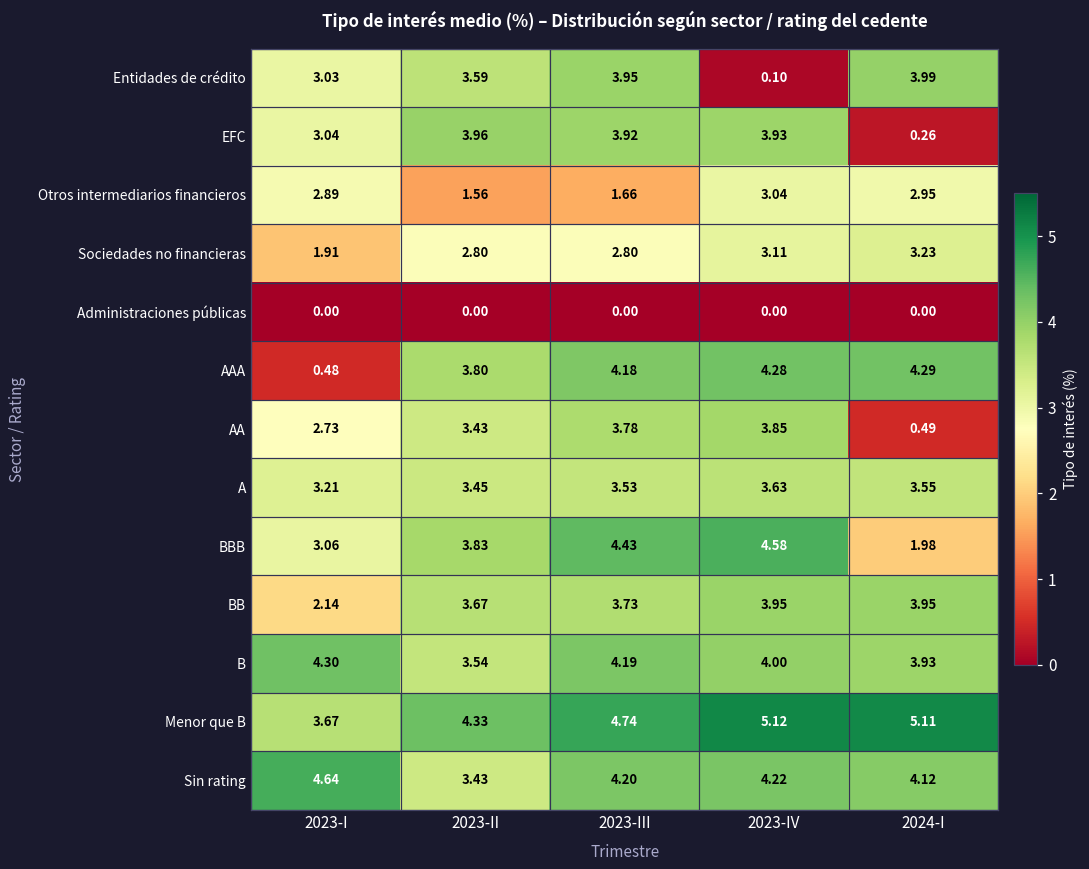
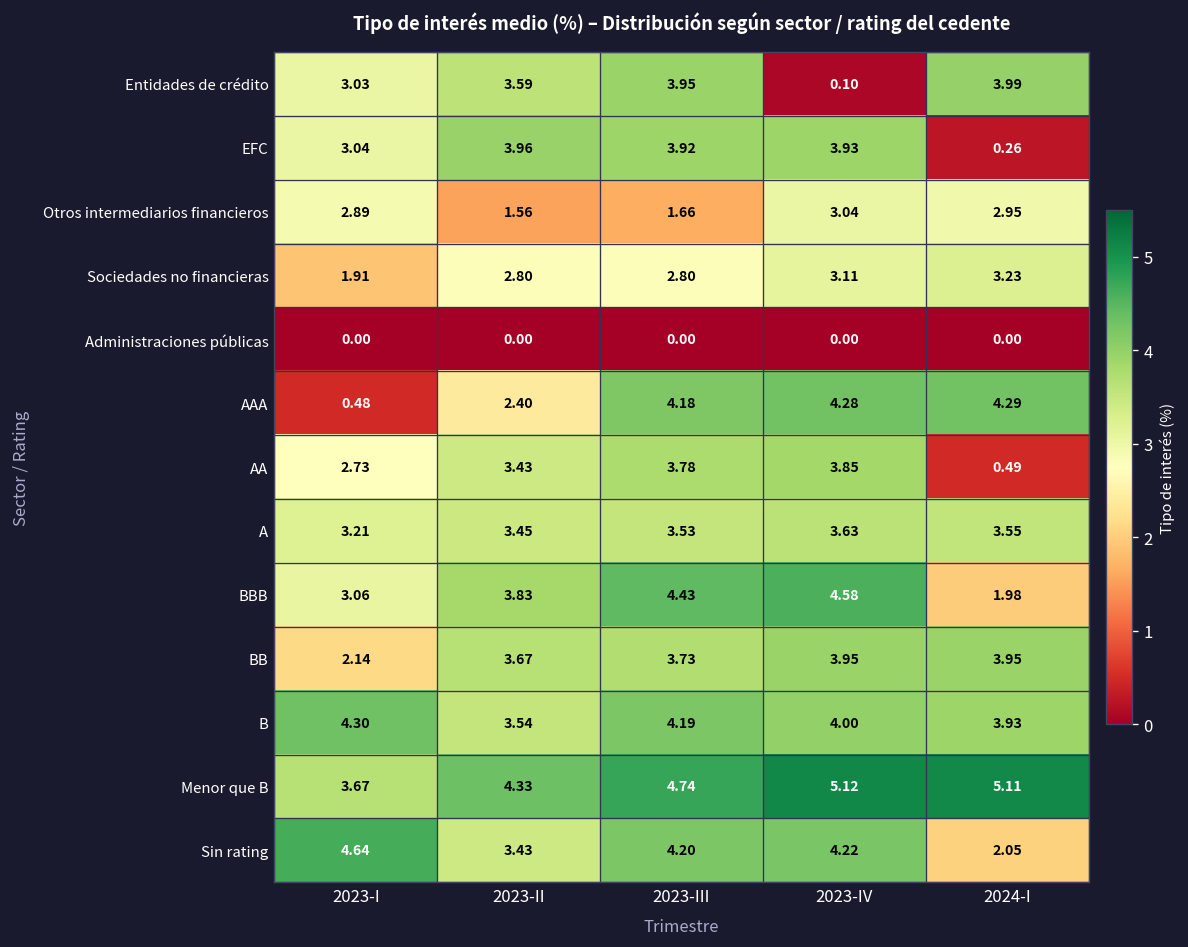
  {
    "Entidades de crédito": {
      "2023-I": 3.03,
      "2023-II": 3.59,
      "2023-III": 3.95,
      "2023-IV": 0.10,
      "2024-I": 3.99
    },
    "EFC": {
      "2023-I": 3.04,
      "2023-II": 3.96,
      "2023-III": 3.92,
      "2023-IV": 3.93,
      "2024-I": 0.26
    },
    "Otros intermediarios financieros": {
      "2023-I": 2.89,
      "2023-II": 1.56,
      "2023-III": 1.66,
      "2023-IV": 3.04,
      "2024-I": 2.95
    },
    "Sociedades no financieras": {
      "2023-I": 1.91,
      "2023-II": 2.80,
      "2023-III": 2.80,
      "2023-IV": 3.11,
      "2024-I": 3.23
    },
    "Administraciones públicas": {
      "2023-I": 0.00,
      "2023-II": 0.00,
      "2023-III": 0.00,
      "2023-IV": 0.00,
      "2024-I": 0.00
    },
    "AAA": {
      "2023-I": 0.48,
-     "2023-II": 3.80,
+     "2023-II": 2.40,
      "2023-III": 4.18,
      "2023-IV": 4.28,
      "2024-I": 4.29
    },
    "AA": {
      "2023-I": 2.73,
      "2023-II": 3.43,
      "2023-III": 3.78,
      "2023-IV": 3.85,
      "2024-I": 0.49
    },
    "A": {
      "2023-I": 3.21,
      "2023-II": 3.45,
      "2023-III": 3.53,
      "2023-IV": 3.63,
      "2024-I": 3.55
    },
    "BBB": {
      "2023-I": 3.06,
      "2023-II": 3.83,
      "2023-III": 4.43,
      "2023-IV": 4.58,
      "2024-I": 1.98
    },
    "BB": {
      "2023-I": 2.14,
      "2023-II": 3.67,
      "2023-III": 3.73,
      "2023-IV": 3.95,
      "2024-I": 3.95
    },
    "B": {
      "2023-I": 4.30,
      "2023-II": 3.54,
      "2023-III": 4.19,
      "2023-IV": 4.00,
      "2024-I": 3.93
    },
    "Menor que B": {
      "2023-I": 3.67,
      "2023-II": 4.33,
      "2023-III": 4.74,
      "2023-IV": 5.12,
      "2024-I": 5.11
    },
    "Sin rating": {
      "2023-I": 4.64,
      "2023-II": 3.43,
      "2023-III": 4.20,
      "2023-IV": 4.22,
-     "2024-I": 4.12
+     "2024-I": 2.05
    }
  }
